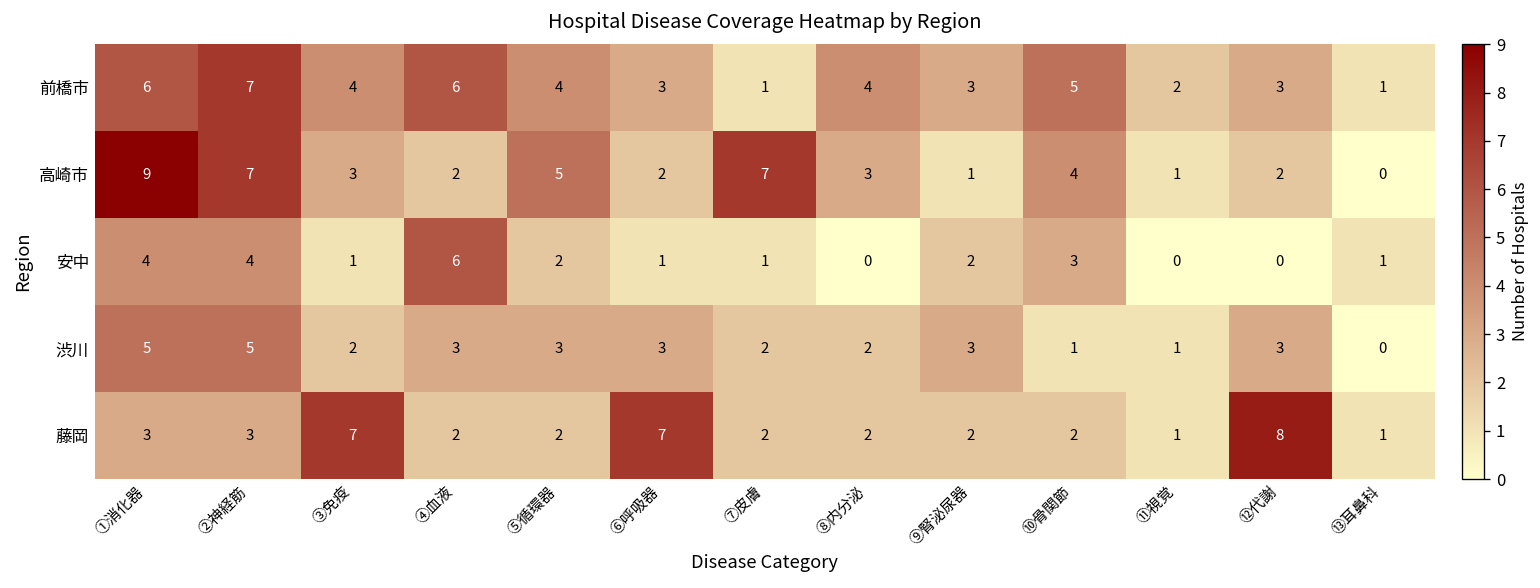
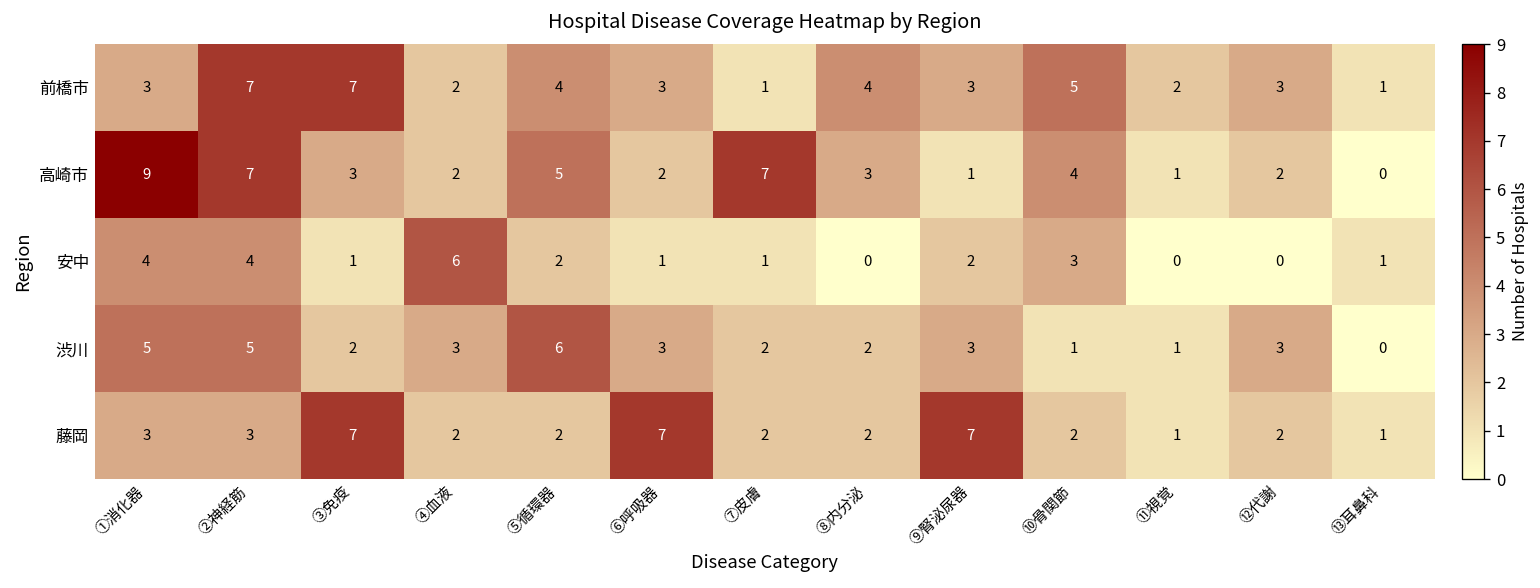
  {
    "前橋市": {
-     "①消化器": 6,
+     "①消化器": 3,
      "②神経筋": 7,
-     "③免疫": 4,
-     "④血液": 6,
+     "③免疫": 7,
+     "④血液": 2,
      "⑤循環器": 4,
      "⑥呼吸器": 3,
      "⑦皮膚": 1,
      "⑧内分泌": 4,
      "⑨腎泌尿器": 3,
      "⑩骨関節": 5,
      "⑪視覚": 2,
      "⑫代謝": 3,
      "⑬耳鼻科": 1
    },
    "高崎市": {
      "①消化器": 9,
      "②神経筋": 7,
      "③免疫": 3,
      "④血液": 2,
      "⑤循環器": 5,
      "⑥呼吸器": 2,
      "⑦皮膚": 7,
      "⑧内分泌": 3,
      "⑨腎泌尿器": 1,
      "⑩骨関節": 4,
      "⑪視覚": 1,
      "⑫代謝": 2,
      "⑬耳鼻科": 0
    },
    "安中": {
      "①消化器": 4,
      "②神経筋": 4,
      "③免疫": 1,
      "④血液": 6,
      "⑤循環器": 2,
      "⑥呼吸器": 1,
      "⑦皮膚": 1,
      "⑧内分泌": 0,
      "⑨腎泌尿器": 2,
      "⑩骨関節": 3,
      "⑪視覚": 0,
      "⑫代謝": 0,
      "⑬耳鼻科": 1
    },
    "渋川": {
      "①消化器": 5,
      "②神経筋": 5,
      "③免疫": 2,
      "④血液": 3,
-     "⑤循環器": 3,
+     "⑤循環器": 6,
      "⑥呼吸器": 3,
      "⑦皮膚": 2,
      "⑧内分泌": 2,
      "⑨腎泌尿器": 3,
      "⑩骨関節": 1,
      "⑪視覚": 1,
      "⑫代謝": 3,
      "⑬耳鼻科": 0
    },
    "藤岡": {
      "①消化器": 3,
      "②神経筋": 3,
      "③免疫": 7,
      "④血液": 2,
      "⑤循環器": 2,
      "⑥呼吸器": 7,
      "⑦皮膚": 2,
      "⑧内分泌": 2,
-     "⑨腎泌尿器": 2,
+     "⑨腎泌尿器": 7,
      "⑩骨関節": 2,
      "⑪視覚": 1,
-     "⑫代謝": 8,
+     "⑫代謝": 2,
      "⑬耳鼻科": 1
    }
  }
